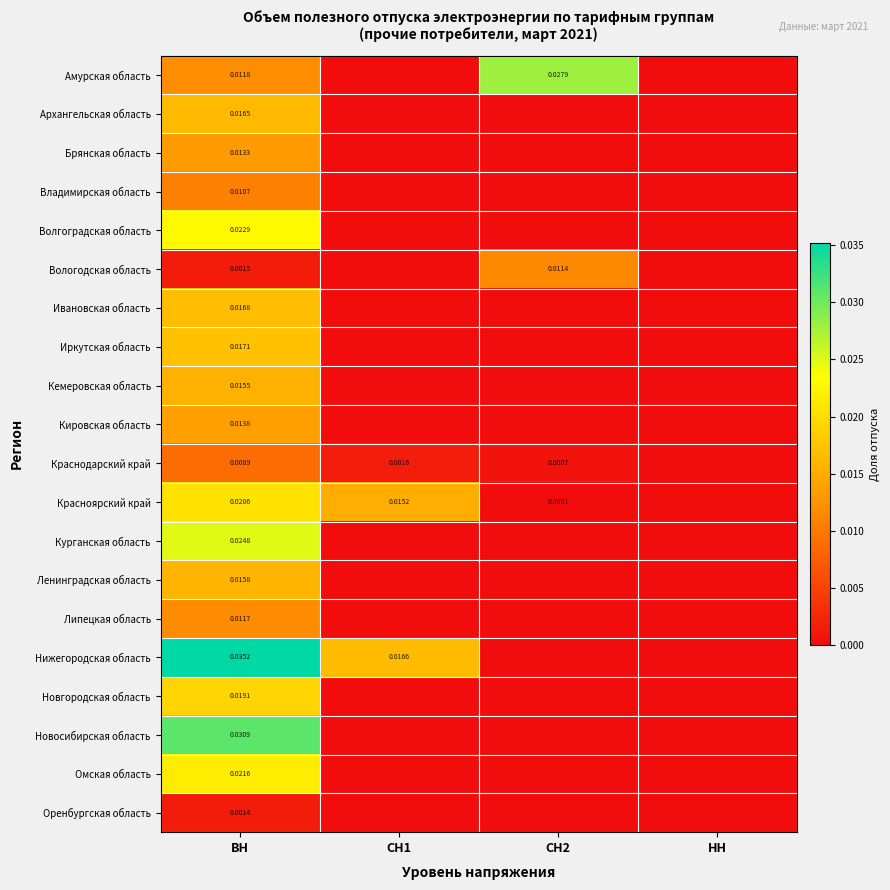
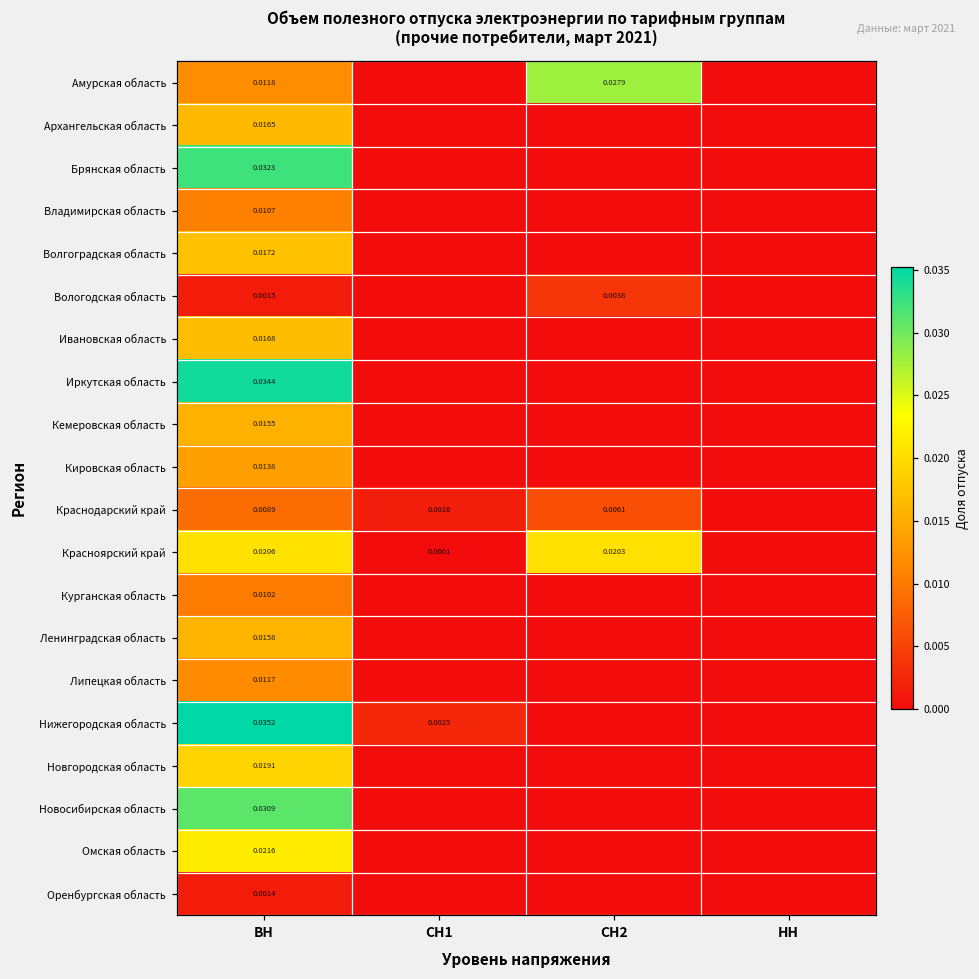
  {
    "Амурская область": {
      "ВН": 0.0118,
      "СН2": 0.0279
    },
    "Архангельская область": {
      "ВН": 0.0165
    },
    "Брянская область": {
-     "ВН": 0.0133
+     "ВН": 0.0323
    },
    "Владимирская область": {
      "ВН": 0.0107
    },
    "Волгоградская область": {
-     "ВН": 0.0229
+     "ВН": 0.0172
    },
    "Вологодская область": {
      "ВН": 0.0015,
-     "СН2": 0.0114
+     "СН2": 0.0038
    },
    "Ивановская область": {
      "ВН": 0.0168
    },
    "Иркутская область": {
-     "ВН": 0.0171
+     "ВН": 0.0344
    },
    "Кемеровская область": {
      "ВН": 0.0155
    },
    "Кировская область": {
      "ВН": 0.0138
    },
    "Краснодарский край": {
      "ВН": 0.0089,
      "СН1": 0.0016,
-     "СН2": 0.0007
+     "СН2": 0.0061
    },
    "Красноярский край": {
      "ВН": 0.0206,
-     "СН1": 0.0152,
-     "СН2": 0.0001
+     "СН1": 0.0001,
+     "СН2": 0.0203
    },
    "Курганская область": {
-     "ВН": 0.0248
+     "ВН": 0.0102
    },
    "Ленинградская область": {
      "ВН": 0.0158
    },
    "Липецкая область": {
      "ВН": 0.0117
    },
    "Нижегородская область": {
      "ВН": 0.0352,
-     "СН1": 0.0166
+     "СН1": 0.0025
    },
    "Новгородская область": {
      "ВН": 0.0191
    },
    "Новосибирская область": {
      "ВН": 0.0309
    },
    "Омская область": {
      "ВН": 0.0216
    },
    "Оренбургская область": {
      "ВН": 0.0014
    }
  }
